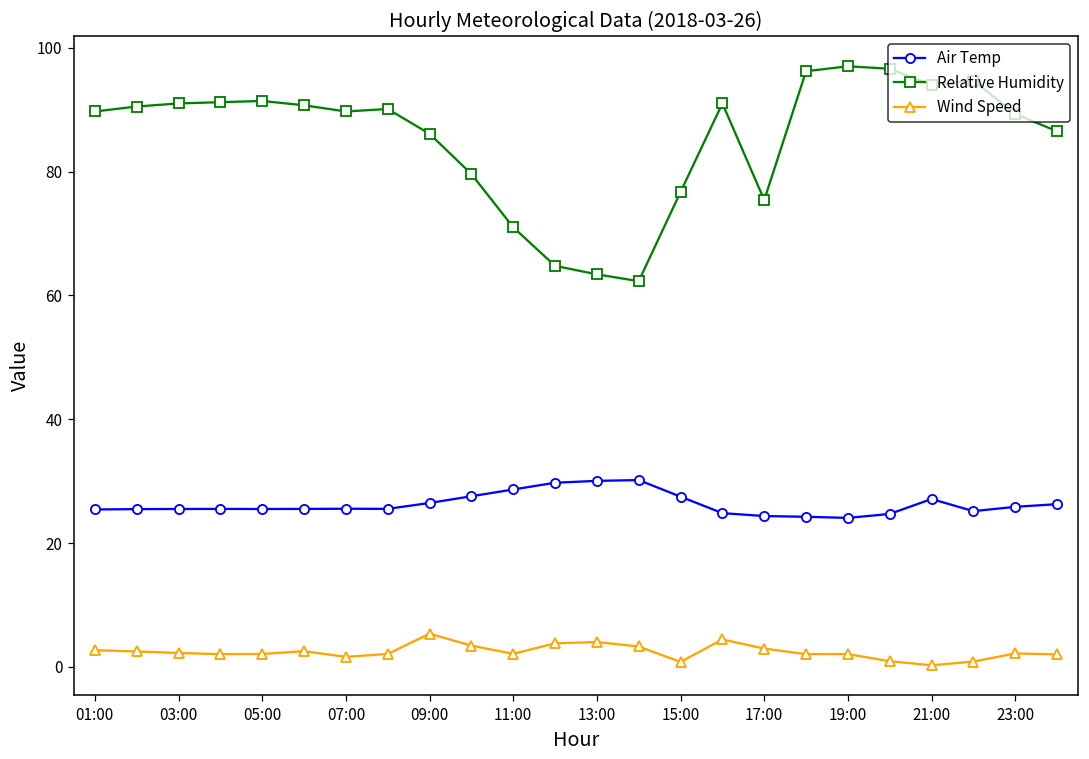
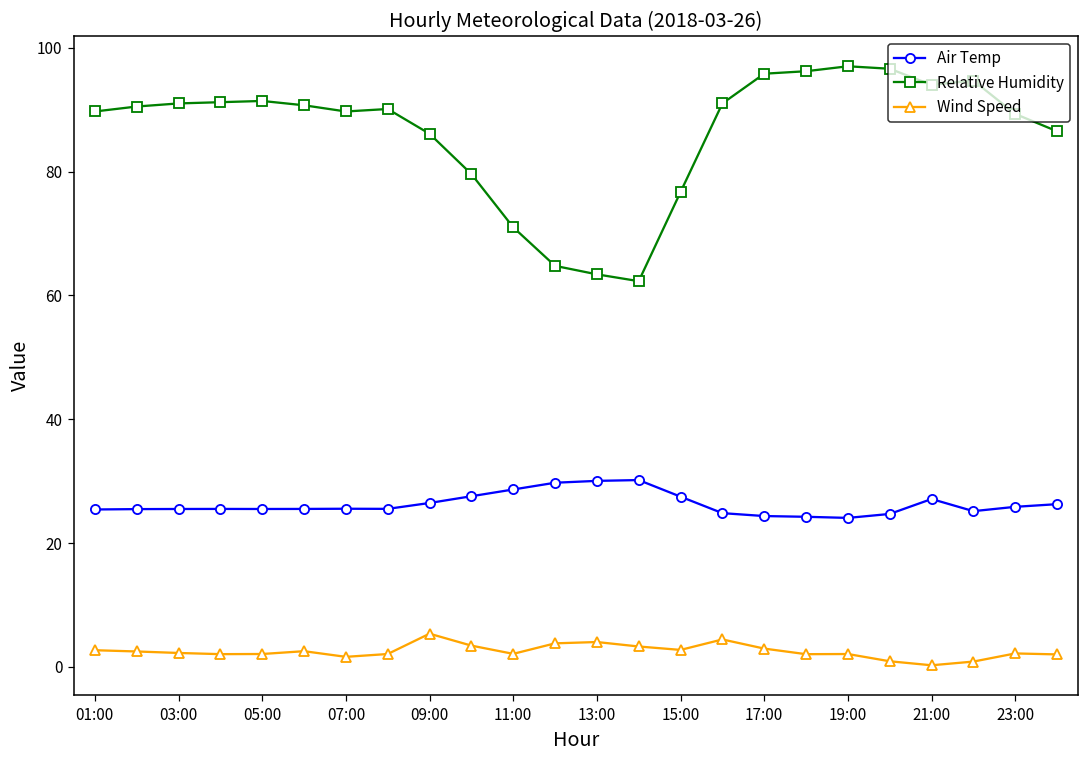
  {
    "Air Temp": {
      "01:00": 25,
      "03:00": 26,
      "05:00": 26,
      "07:00": 26,
      "09:00": 26,
      "11:00": 29,
      "13:00": 30,
      "15:00": 28,
      "17:00": 24,
      "19:00": 24,
      "21:00": 27,
      "23:00": 26
    },
    "Relative Humidity": {
      "01:00": 90,
      "03:00": 91,
      "05:00": 91,
      "07:00": 90,
      "09:00": 86,
      "11:00": 71,
      "13:00": 63,
      "15:00": 77,
-     "17:00": 75,
+     "17:00": 96,
      "19:00": 97
    },
    "Wind Speed": {
      "01:00": 3,
      "03:00": 2,
      "05:00": 2,
      "07:00": 2,
      "09:00": 5,
      "11:00": 2,
      "13:00": 4,
-     "15:00": 1,
+     "15:00": 3,
      "17:00": 3,
      "19:00": 2,
      "21:00": 0,
      "23:00": 2
    }
  }
